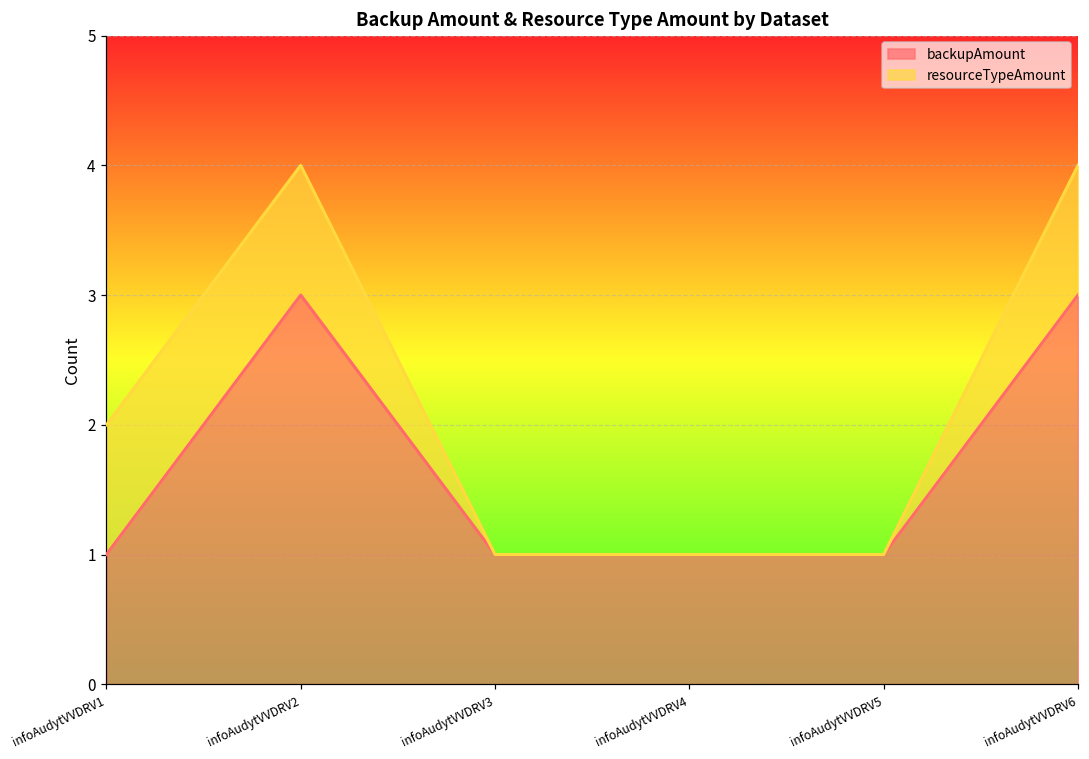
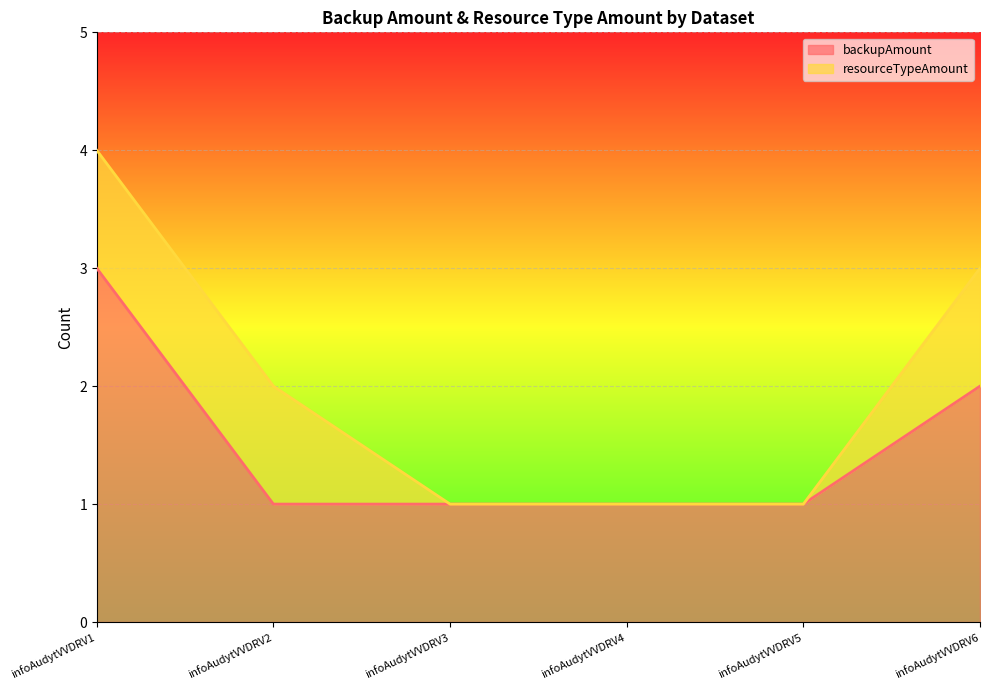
  {
    "backupAmount": {
-     "infoAudytVVDRV1": 1,
-     "infoAudytVVDRV2": 3,
-     "infoAudytVVDRV6": 3
+     "infoAudytVVDRV1": 3,
+     "infoAudytVVDRV2": 1,
+     "infoAudytVVDRV6": 2
    },
    "resourceTypeAmount": {
      "infoAudytVVDRV1": 1,
      "infoAudytVVDRV2": 1,
      "infoAudytVVDRV6": 1
    }
  }
